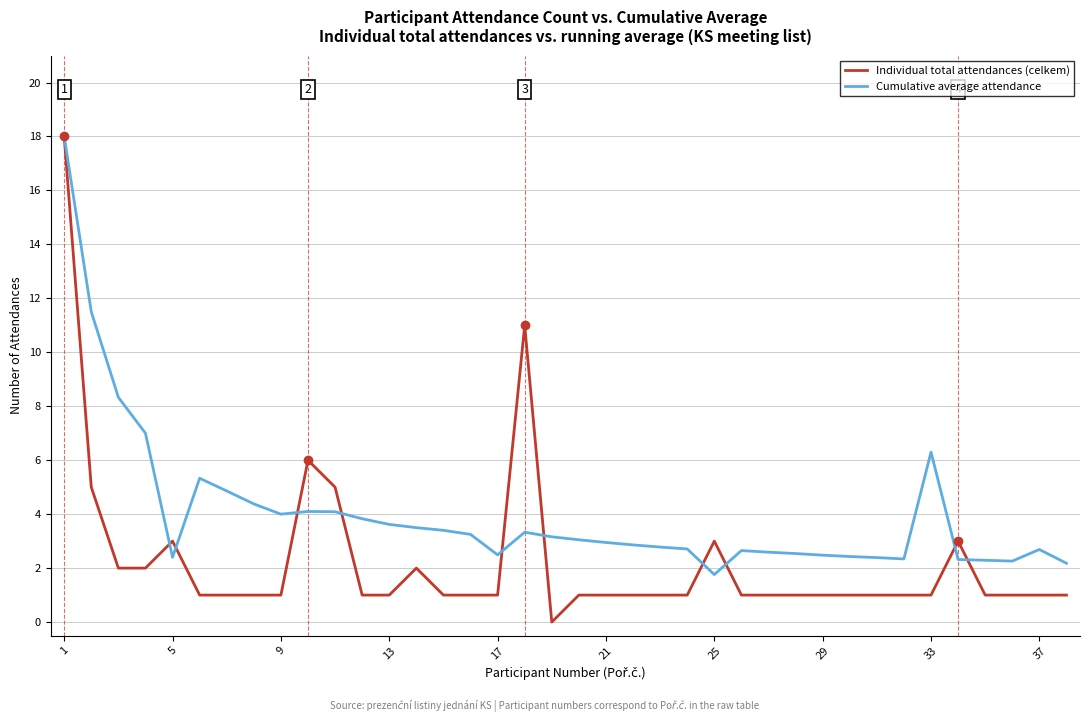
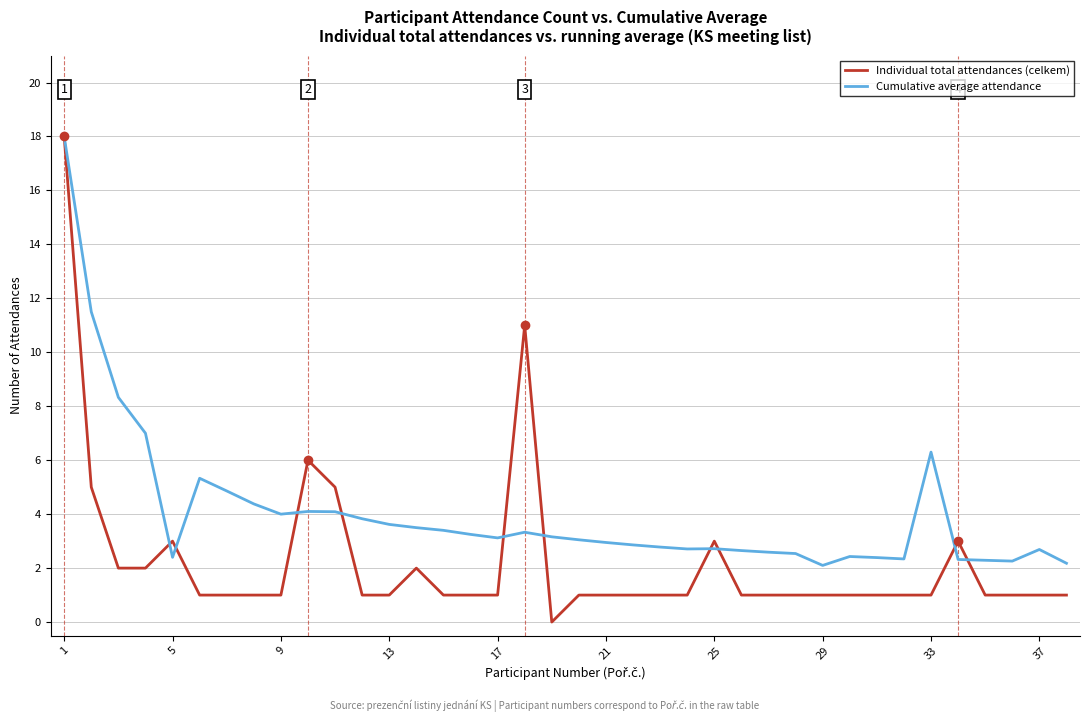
  {
    "Cumulative average attendance": {
      "5": 2.4,
      "9": 4.0,
      "13": 3.6,
-     "17": 2.5,
+     "17": 3.1,
      "21": 3.0,
-     "25": 1.8,
-     "29": 2.5,
+     "25": 2.7,
+     "29": 2.1,
      "33": 6.3,
      "37": 2.7
    }
  }
